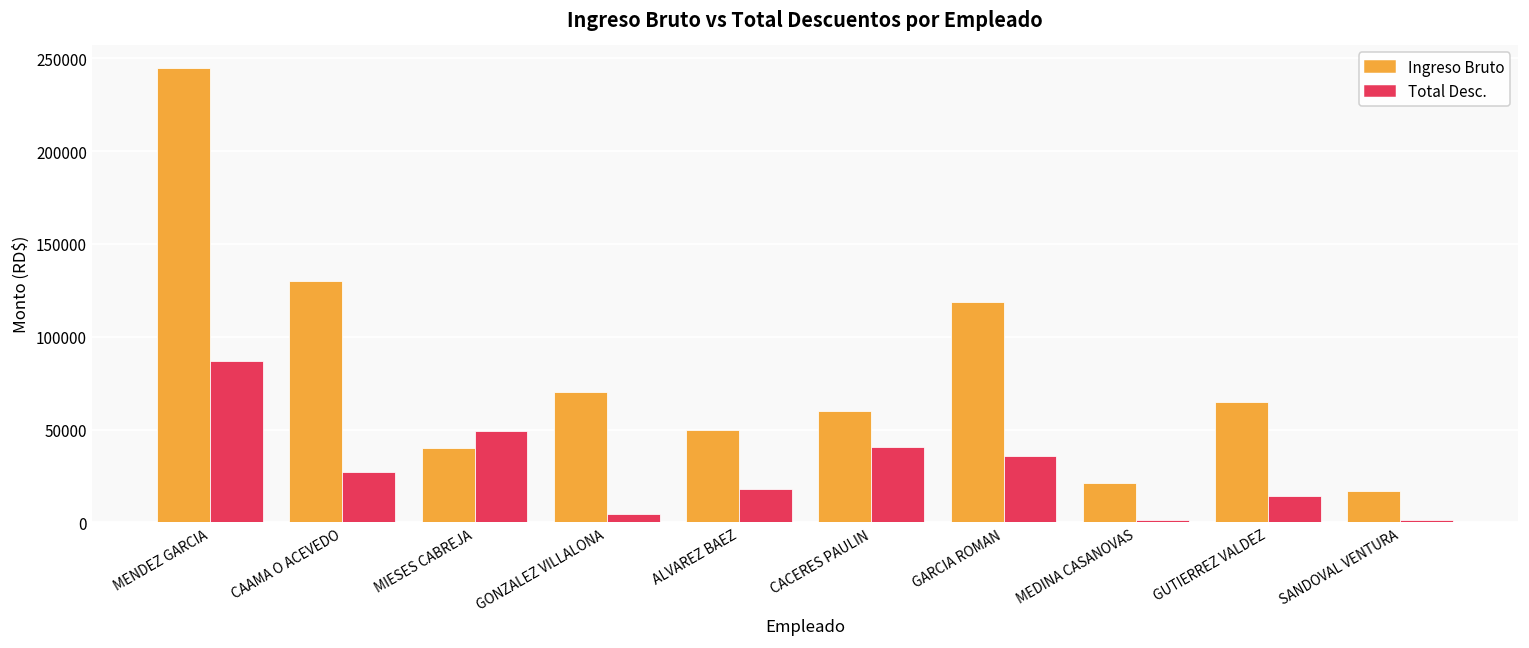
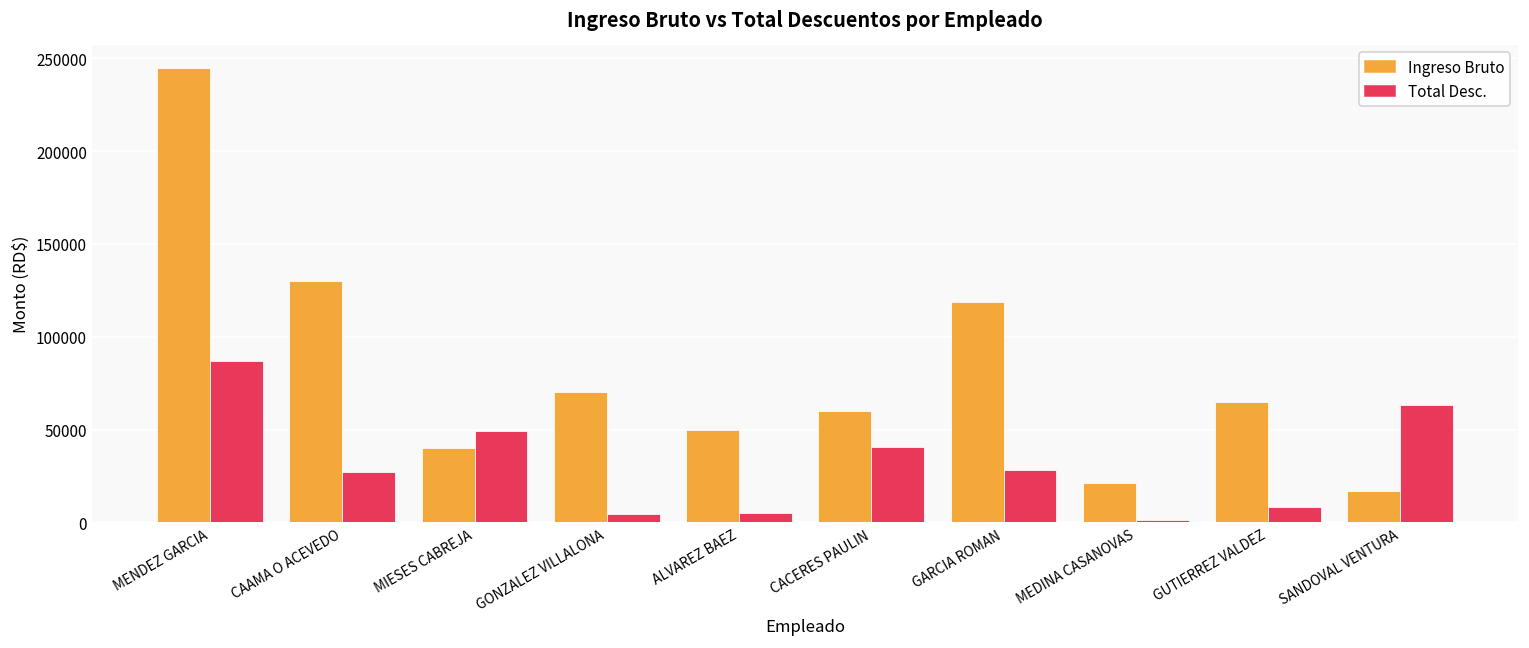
  {
    "Ingreso Bruto": {
      "MENDEZ GARCIA": 245000,
      "CAAMA O ACEVEDO": 130000,
      "MIESES CABREJA": 40000,
      "GONZALEZ VILLALONA": 70000,
      "ALVAREZ BAEZ": 50000,
      "CACERES PAULIN": 60000,
      "GARCIA ROMAN": 119000,
      "MEDINA CASANOVAS": 21000,
      "GUTIERREZ VALDEZ": 65000,
      "SANDOVAL VENTURA": 17000
    },
    "Total Desc.": {
      "MENDEZ GARCIA": 87000,
      "CAAMA O ACEVEDO": 27000,
      "MIESES CABREJA": 49000,
      "GONZALEZ VILLALONA": 5000,
-     "ALVAREZ BAEZ": 18000,
+     "ALVAREZ BAEZ": 5000,
      "CACERES PAULIN": 41000,
-     "GARCIA ROMAN": 36000,
-     "GUTIERREZ VALDEZ": 14000,
-     "SANDOVAL VENTURA": 1000
+     "GARCIA ROMAN": 28000,
+     "GUTIERREZ VALDEZ": 8000,
+     "SANDOVAL VENTURA": 63000
    }
  }
